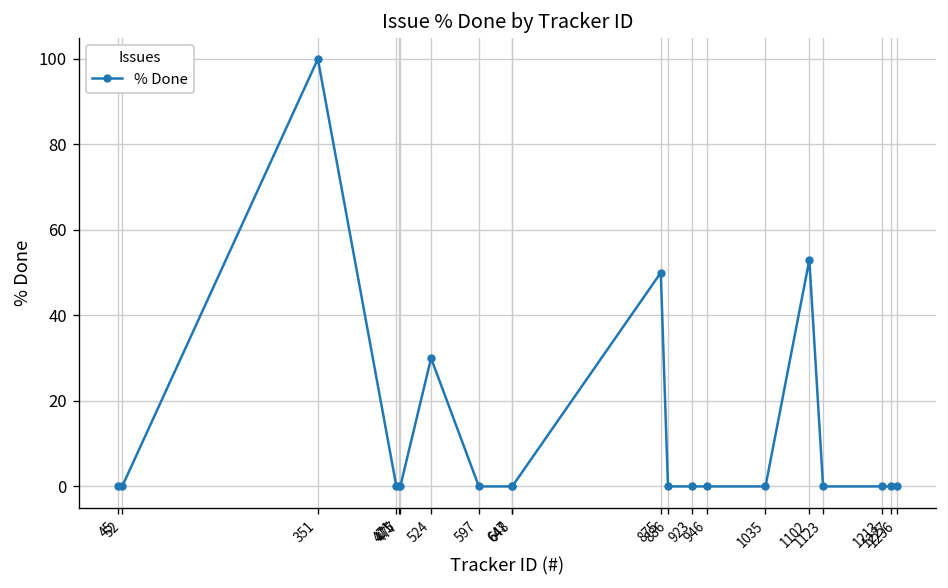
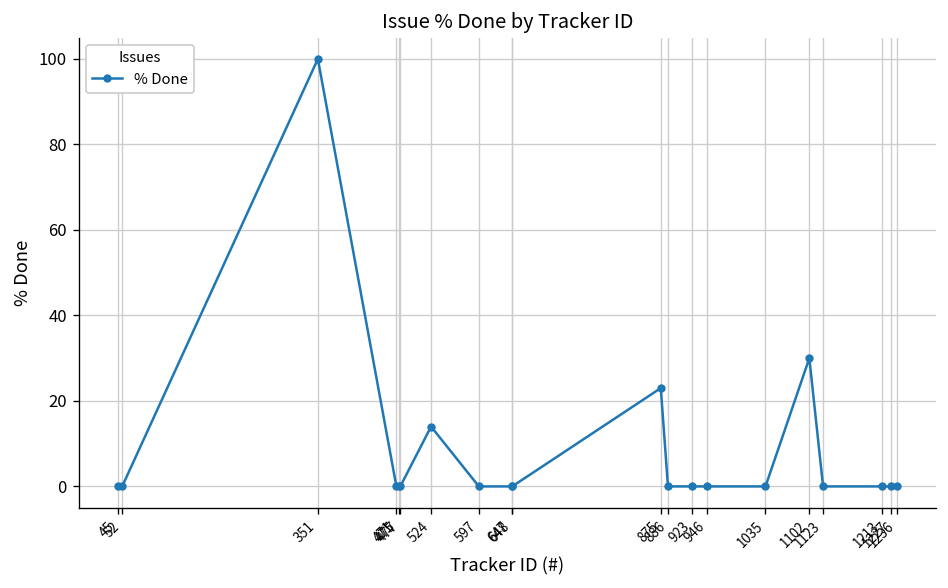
  {
    "45": 0,
    "52": 0,
    "351": 100,
    "471": 0,
    "475": 0,
    "477": 0,
-   "524": 30,
+   "524": 14,
    "597": 0,
    "647": 0,
    "648": 0,
-   "875": 50,
+   "875": 23,
    "886": 0,
    "923": 0,
    "946": 0,
    "1035": 0,
-   "1102": 53,
+   "1102": 30,
    "1123": 0,
    "1213": 0,
    "1227": 0,
    "1236": 0
  }
